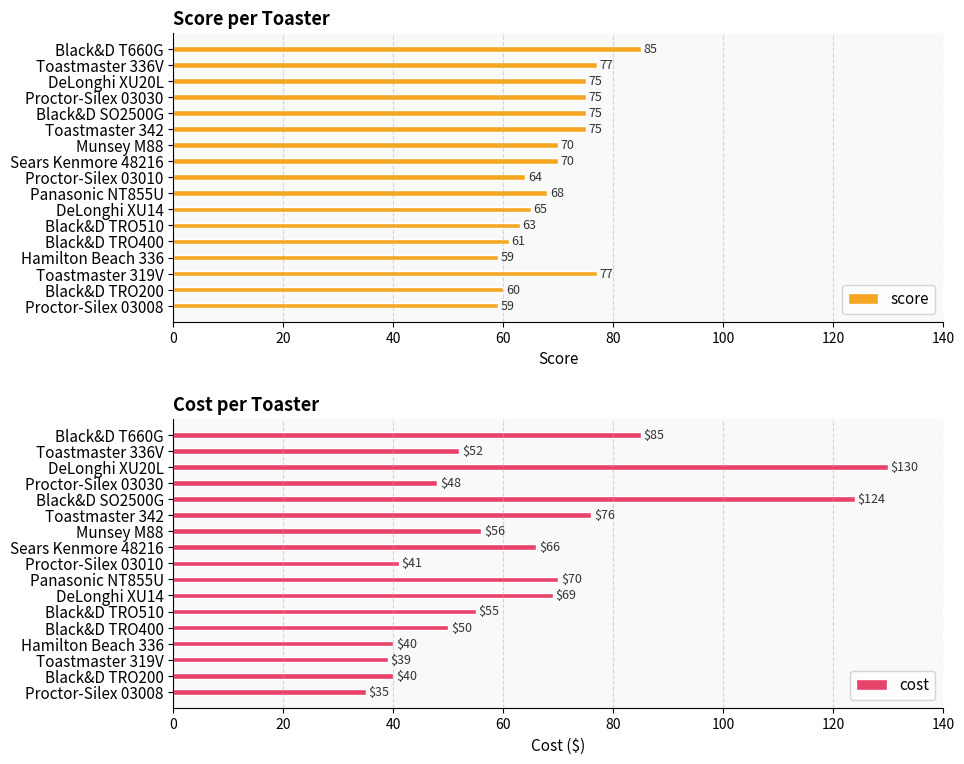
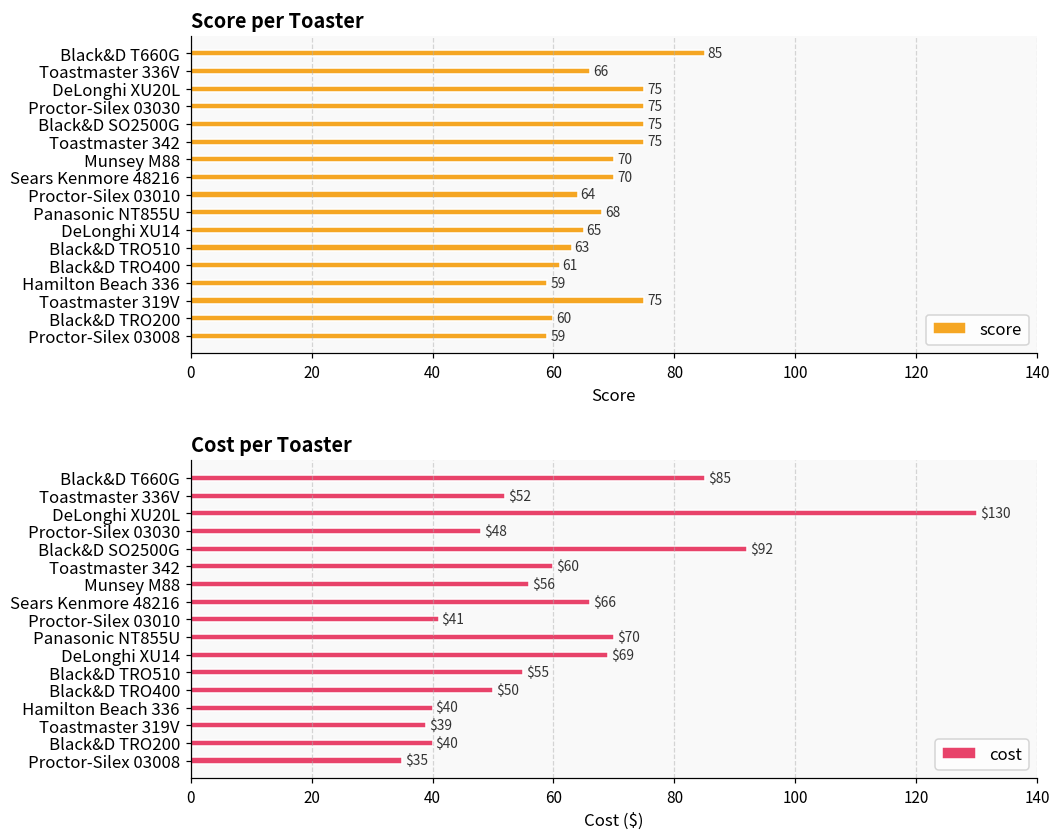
  {
    "Score per Toaster": {
      "Black&D T660G": "85",
-     "Toastmaster 336V": "77",
+     "Toastmaster 336V": "66",
      "DeLonghi XU20L": "75",
      "Proctor-Silex 03030": "75",
      "Black&D SO2500G": "75",
      "Toastmaster 342": "75",
      "Munsey M88": "70",
      "Sears Kenmore 48216": "70",
      "Proctor-Silex 03010": "64",
      "Panasonic NT855U": "68",
      "DeLonghi XU14": "65",
      "Black&D TRO510": "63",
      "Black&D TRO400": "61",
      "Hamilton Beach 336": "59",
-     "Toastmaster 319V": "77",
+     "Toastmaster 319V": "75",
      "Black&D TRO200": "60",
      "Proctor-Silex 03008": "59"
    },
    "Cost per Toaster": {
      "Black&D T660G": "$85",
      "Toastmaster 336V": "$52",
      "DeLonghi XU20L": "$130",
      "Proctor-Silex 03030": "$48",
-     "Black&D SO2500G": "$124",
-     "Toastmaster 342": "$76",
+     "Black&D SO2500G": "$92",
+     "Toastmaster 342": "$60",
      "Munsey M88": "$56",
      "Sears Kenmore 48216": "$66",
      "Proctor-Silex 03010": "$41",
      "Panasonic NT855U": "$70",
      "DeLonghi XU14": "$69",
      "Black&D TRO510": "$55",
      "Black&D TRO400": "$50",
      "Hamilton Beach 336": "$40",
      "Toastmaster 319V": "$39",
      "Black&D TRO200": "$40",
      "Proctor-Silex 03008": "$35"
    }
  }
